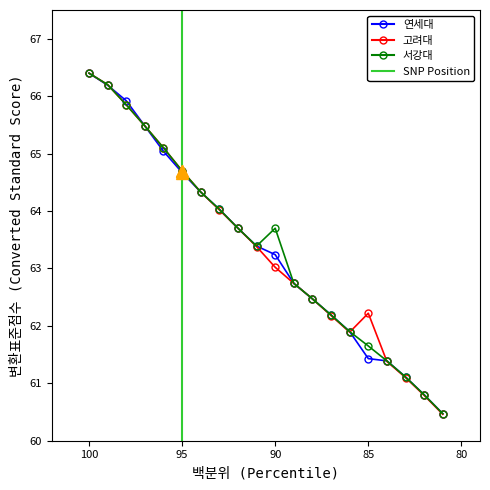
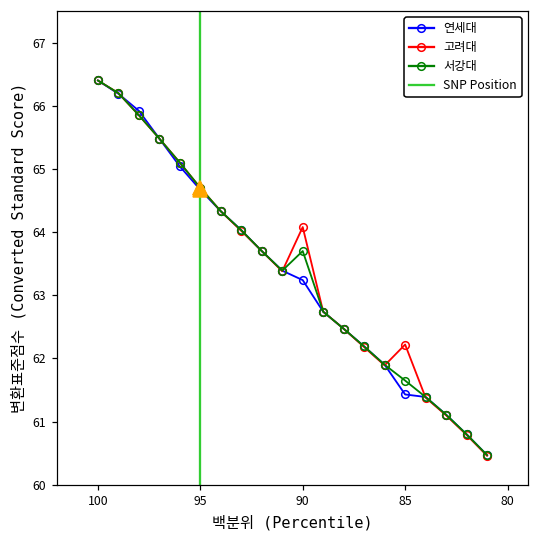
  {
    "연세대": {
      "90": 63.2,
      "85": 61.4
    },
    "고려대": {
-     "90": 63.0,
+     "90": 64.1,
      "85": 62.2
    },
    "서강대": {
      "90": 63.7,
      "85": 61.7
    }
  }
